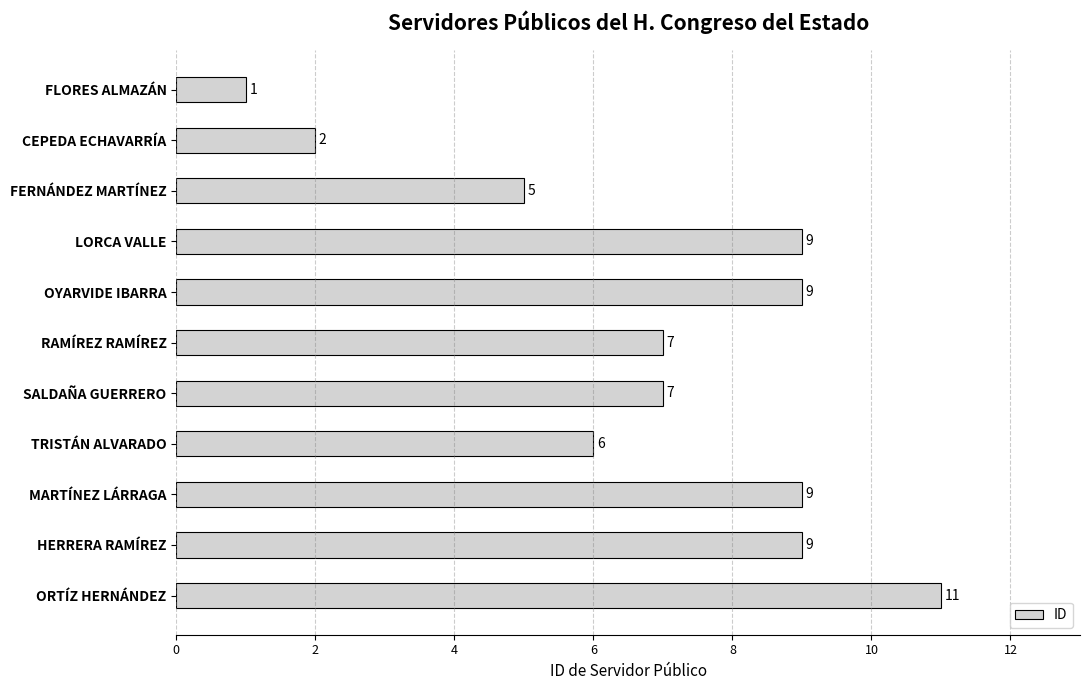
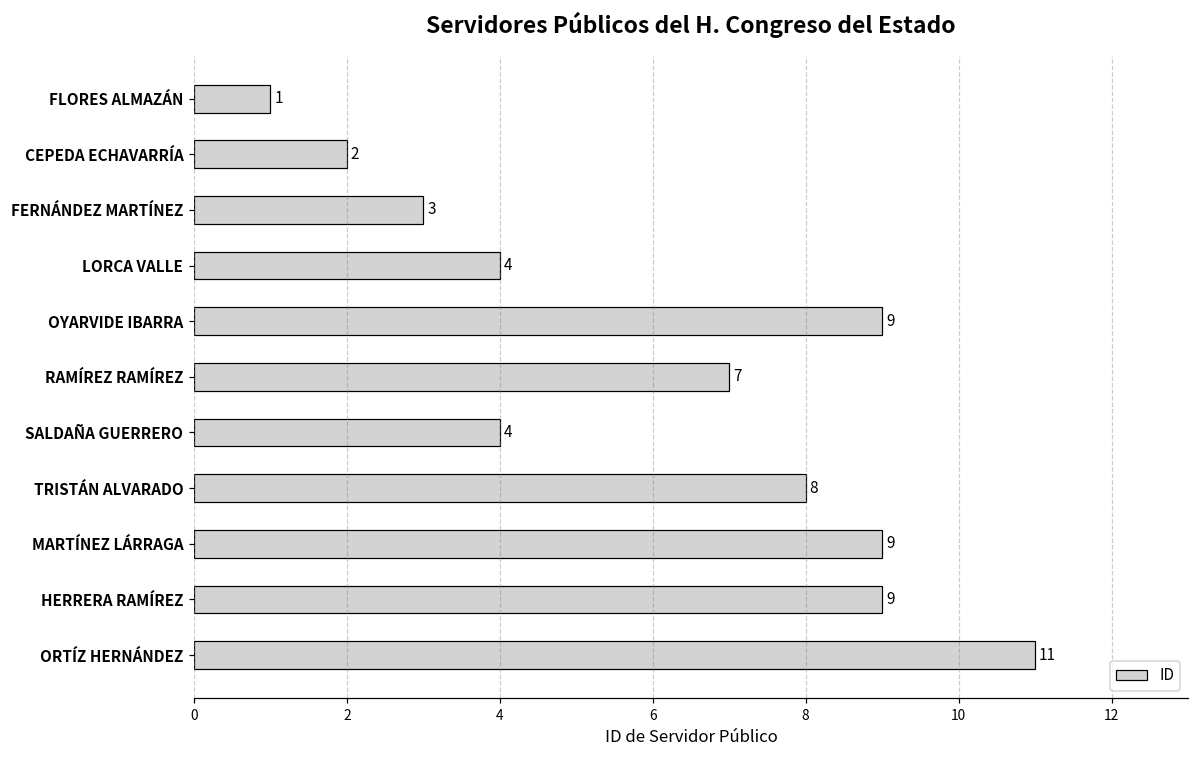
  {
    "FLORES ALMAZÁN": 1,
    "CEPEDA ECHAVARRÍA": 2,
-   "FERNÁNDEZ MARTÍNEZ": 5,
-   "LORCA VALLE": 9,
+   "FERNÁNDEZ MARTÍNEZ": 3,
+   "LORCA VALLE": 4,
    "OYARVIDE IBARRA": 9,
    "RAMÍREZ RAMÍREZ": 7,
-   "SALDAÑA GUERRERO": 7,
-   "TRISTÁN ALVARADO": 6,
+   "SALDAÑA GUERRERO": 4,
+   "TRISTÁN ALVARADO": 8,
    "MARTÍNEZ LÁRRAGA": 9,
    "HERRERA RAMÍREZ": 9,
    "ORTÍZ HERNÁNDEZ": 11
  }
